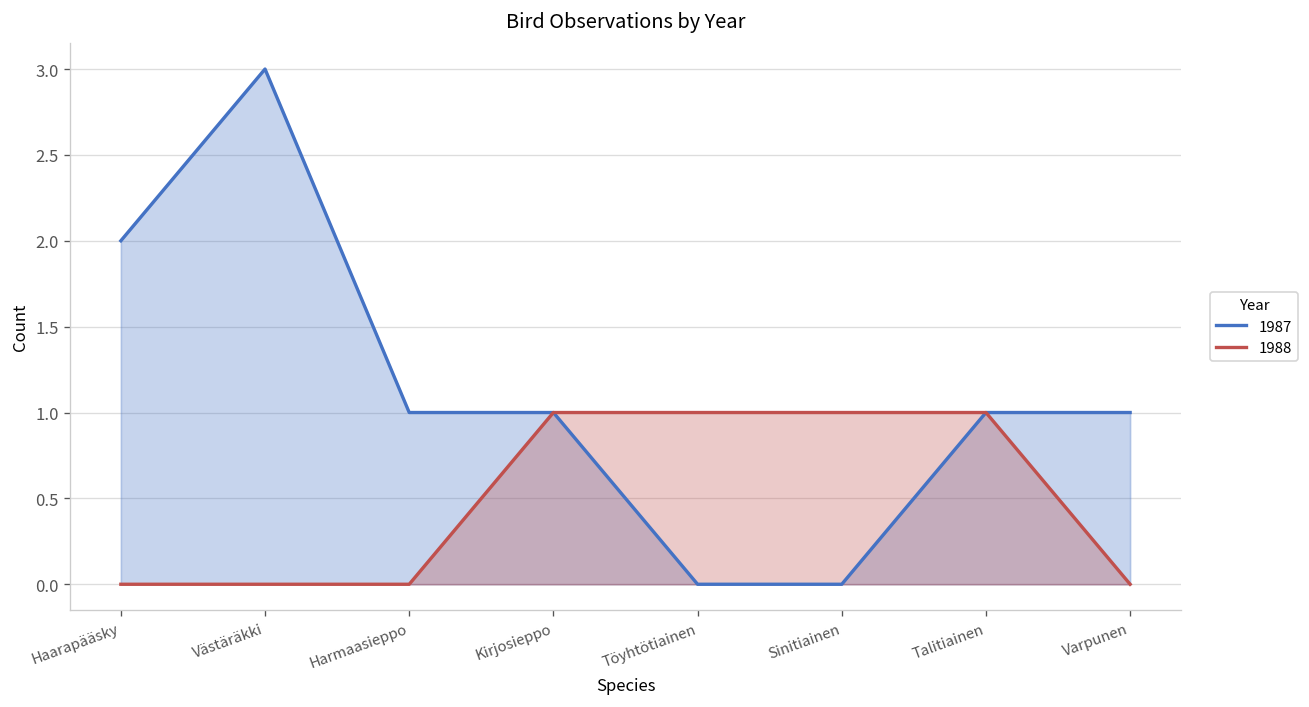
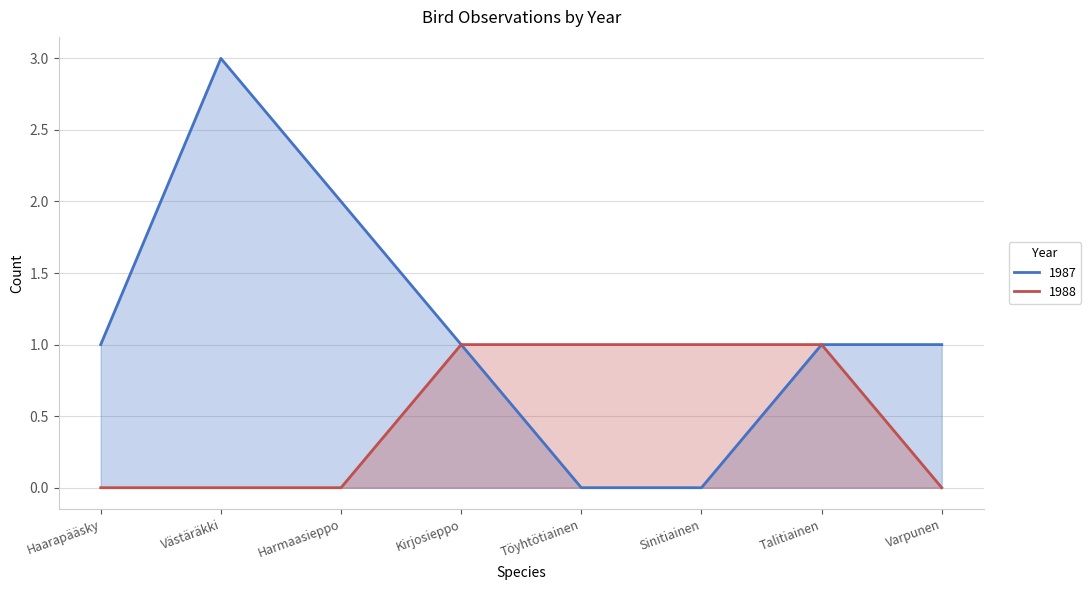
  {
    "1987": {
-     "Haarapääsky": 2,
+     "Haarapääsky": 1,
      "Västäräkki": 3,
-     "Harmaasieppo": 1,
+     "Harmaasieppo": 2,
      "Töyhtötiainen": 0,
      "Sinitiainen": 0,
      "Varpunen": 1
    },
    "1988": {
      "Haarapääsky": 0,
      "Västäräkki": 0,
      "Harmaasieppo": 0,
      "Töyhtötiainen": 1,
      "Sinitiainen": 1,
      "Varpunen": 0
    }
  }
